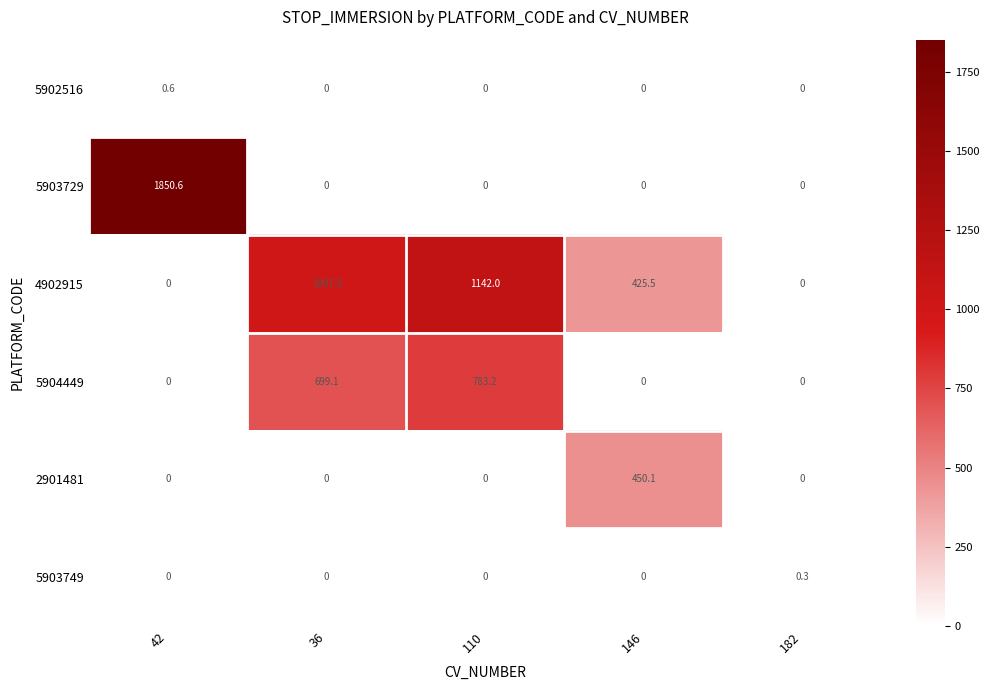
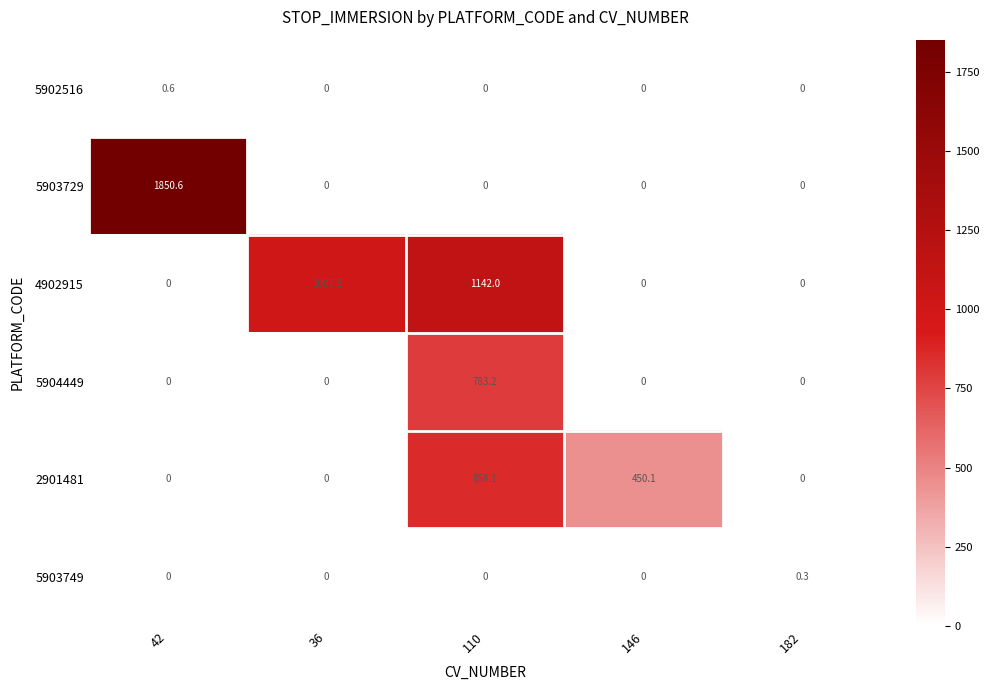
  {
    "5902516": {
      "42": 0.6,
      "36": 0,
      "110": 0,
      "146": 0,
      "182": 0
    },
    "5903729": {
      "42": 1850.6,
      "36": 0,
      "110": 0,
      "146": 0,
      "182": 0
    },
    "4902915": {
      "42": 0,
      "36": 1007.5,
      "110": 1142.0,
-     "146": 425.5,
+     "146": 0,
      "182": 0
    },
    "5904449": {
      "42": 0,
-     "36": 699.1,
+     "36": 0,
      "110": 783.2,
      "146": 0,
      "182": 0
    },
    "2901481": {
      "42": 0,
      "36": 0,
-     "110": 0,
+     "110": 858.1,
      "146": 450.1,
      "182": 0
    },
    "5903749": {
      "42": 0,
      "36": 0,
      "110": 0,
      "146": 0,
      "182": 0.3
    }
  }
